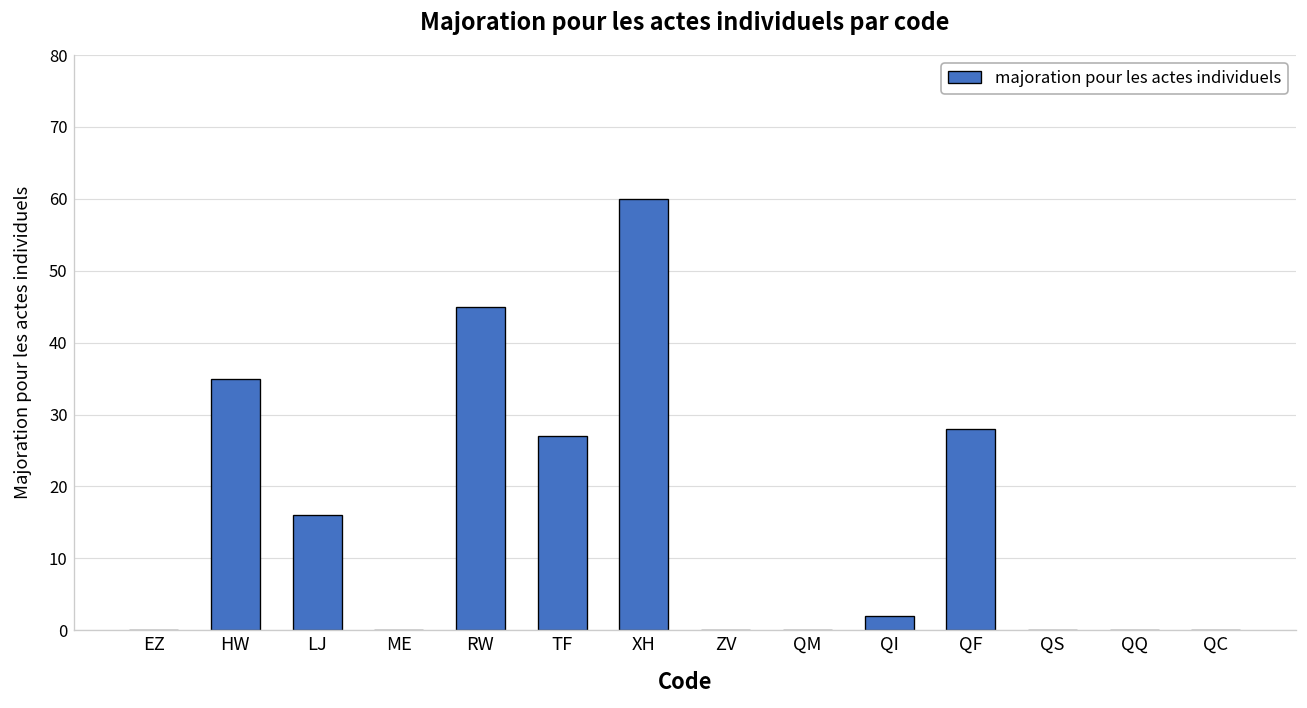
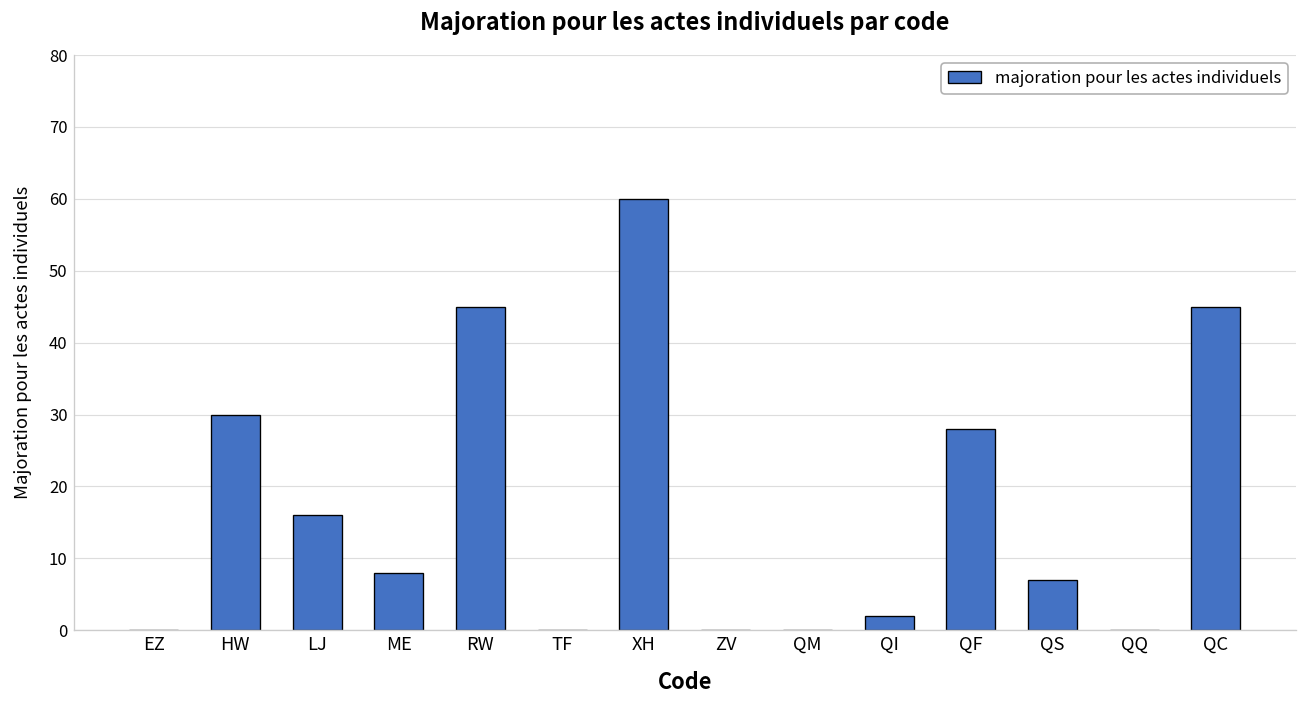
  {
    "EZ": 0,
-   "HW": 35,
+   "HW": 30,
    "LJ": 16,
-   "ME": 0,
+   "ME": 8,
    "RW": 45,
-   "TF": 27,
+   "TF": 0,
    "XH": 60,
    "ZV": 0,
    "QM": 0,
    "QI": 2,
    "QF": 28,
-   "QS": 0,
+   "QS": 7,
    "QQ": 0,
-   "QC": 0
+   "QC": 45
  }
